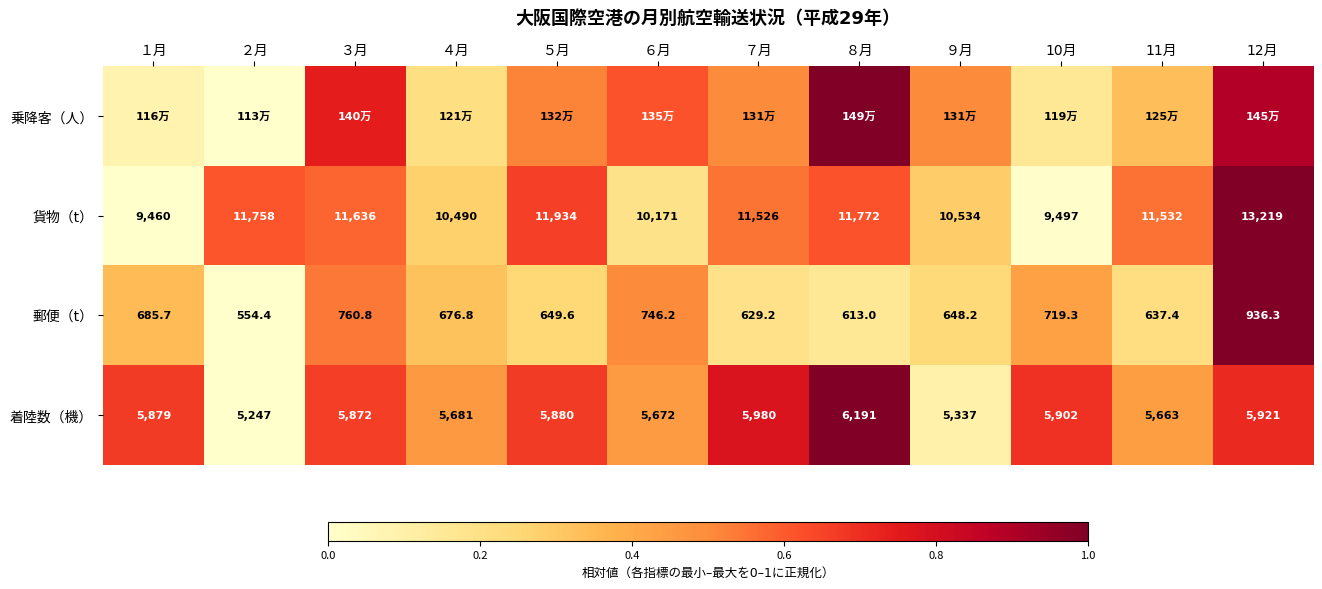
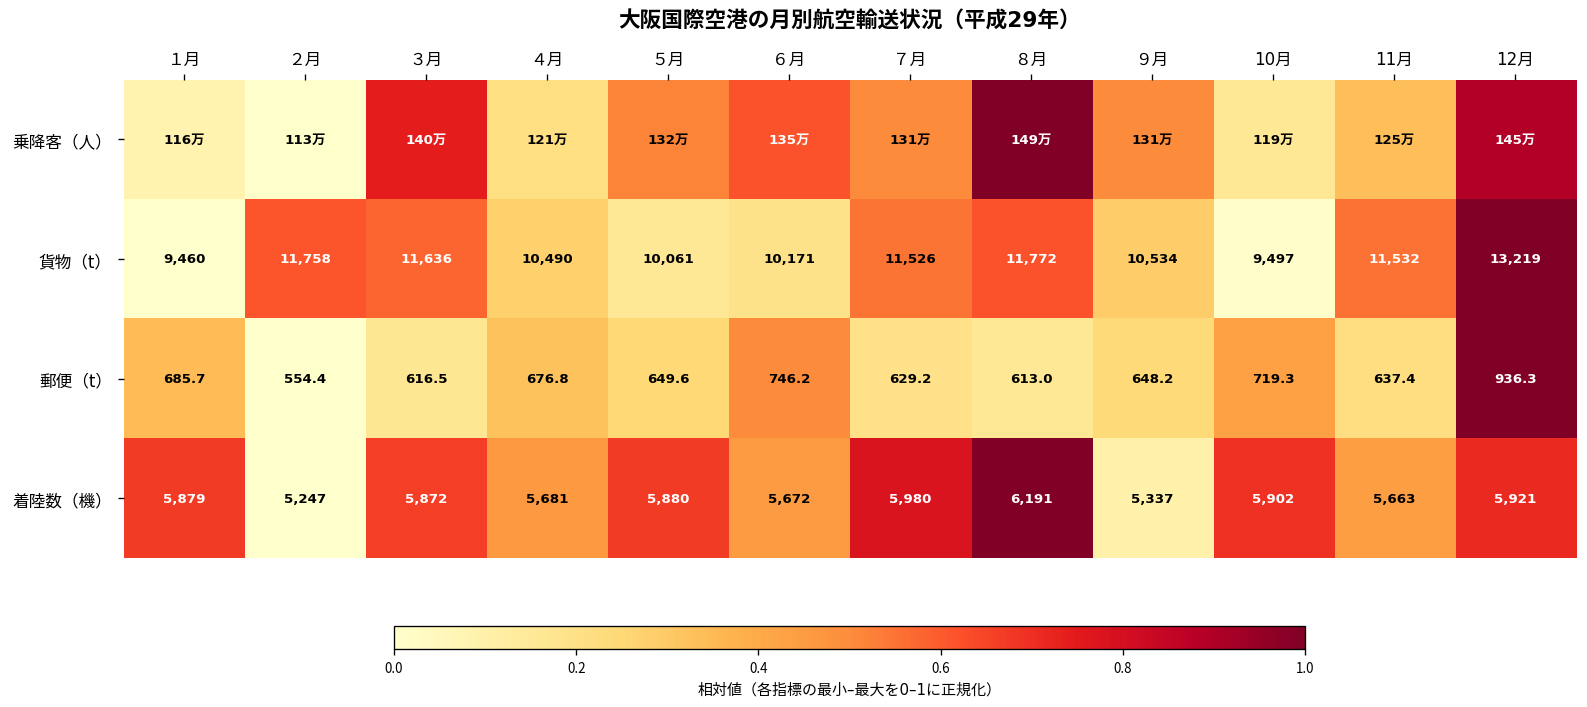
  {
    "乗降客（人）": {
      "１月": "116万",
      "２月": "113万",
      "３月": "140万",
      "４月": "121万",
      "５月": "132万",
      "６月": "135万",
      "７月": "131万",
      "８月": "149万",
      "９月": "131万",
      "10月": "119万",
      "11月": "125万",
      "12月": "145万"
    },
    "貨物（t）": {
      "１月": "9,460",
      "２月": "11,758",
      "３月": "11,636",
      "４月": "10,490",
-     "５月": "11,934",
+     "５月": "10,061",
      "６月": "10,171",
      "７月": "11,526",
      "８月": "11,772",
      "９月": "10,534",
      "10月": "9,497",
      "11月": "11,532",
      "12月": "13,219"
    },
    "郵便（t）": {
      "１月": "685.7",
      "２月": "554.4",
-     "３月": "760.8",
+     "３月": "616.5",
      "４月": "676.8",
      "５月": "649.6",
      "６月": "746.2",
      "７月": "629.2",
      "８月": "613.0",
      "９月": "648.2",
      "10月": "719.3",
      "11月": "637.4",
      "12月": "936.3"
    },
    "着陸数（機）": {
      "１月": "5,879",
      "２月": "5,247",
      "３月": "5,872",
      "４月": "5,681",
      "５月": "5,880",
      "６月": "5,672",
      "７月": "5,980",
      "８月": "6,191",
      "９月": "5,337",
      "10月": "5,902",
      "11月": "5,663",
      "12月": "5,921"
    }
  }
